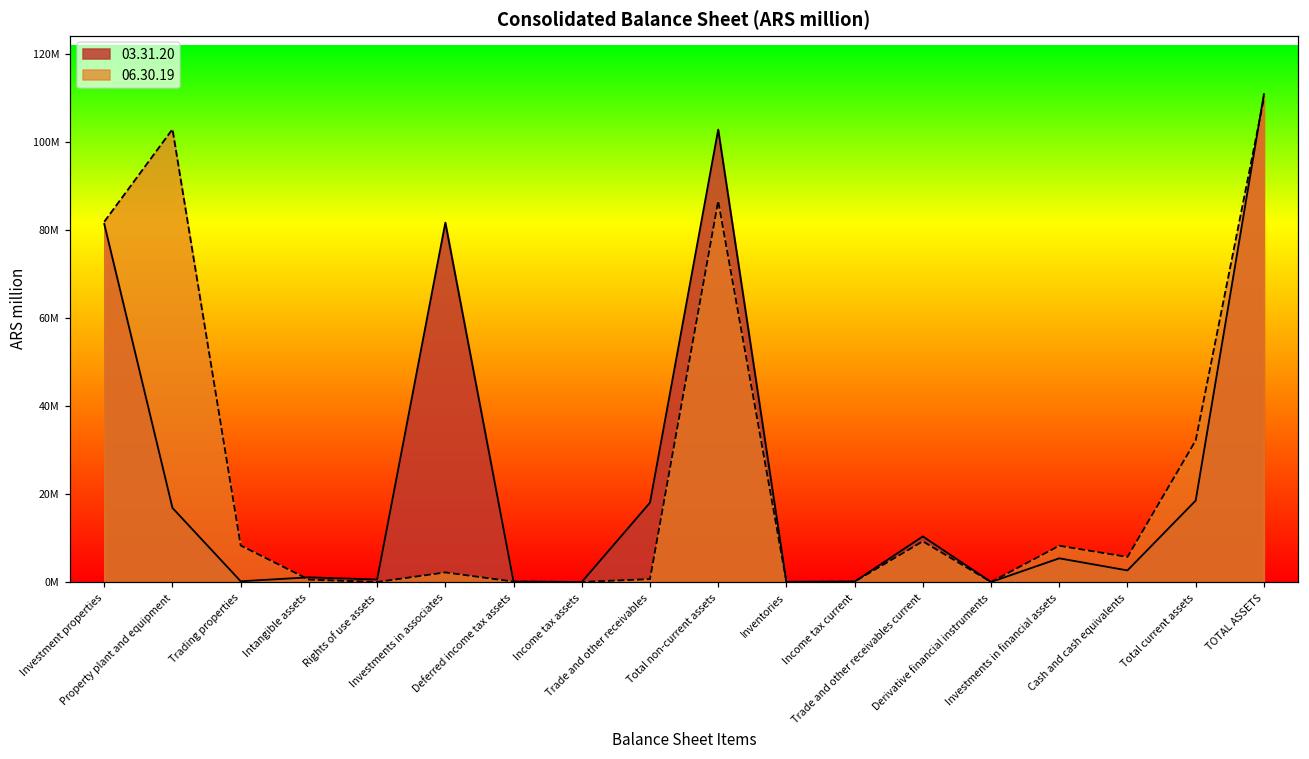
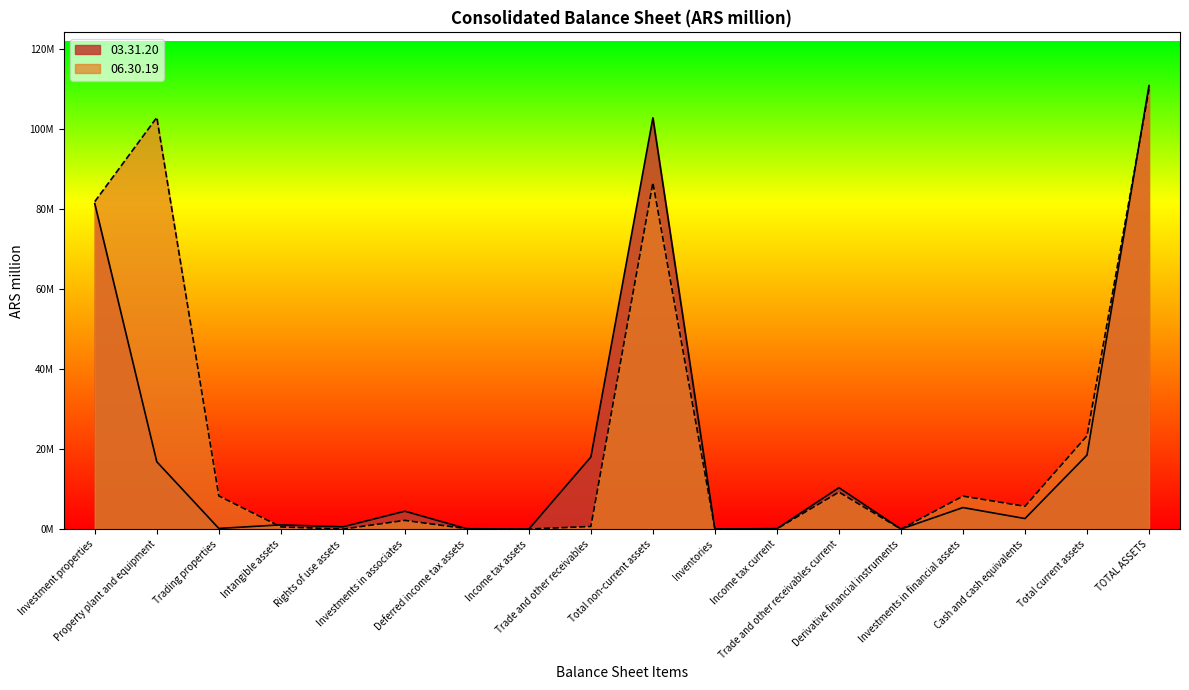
  {
    "03.31.20": {
      "Property plant and equipment": 17000000,
      "Trading properties": 0,
-     "Investments in associates": 82000000,
+     "Investments in associates": 4000000,
      "Trade and other receivables": 18000000,
      "Total non-current assets": 103000000,
      "Trade and other receivables current": 10000000,
      "Investments in financial assets": 5000000,
      "Cash and cash equivalents": 3000000,
      "Total current assets": 18000000,
      "TOTAL ASSETS": 111000000
    },
    "06.30.19": {
      "Property plant and equipment": 103000000,
      "Trading properties": 8000000,
      "Investments in associates": 2000000,
      "Trade and other receivables": 1000000,
      "Total non-current assets": 87000000,
      "Trade and other receivables current": 9000000,
      "Investments in financial assets": 8000000,
      "Cash and cash equivalents": 6000000,
-     "Total current assets": 32000000,
+     "Total current assets": 23000000,
      "TOTAL ASSETS": 110000000
    }
  }
